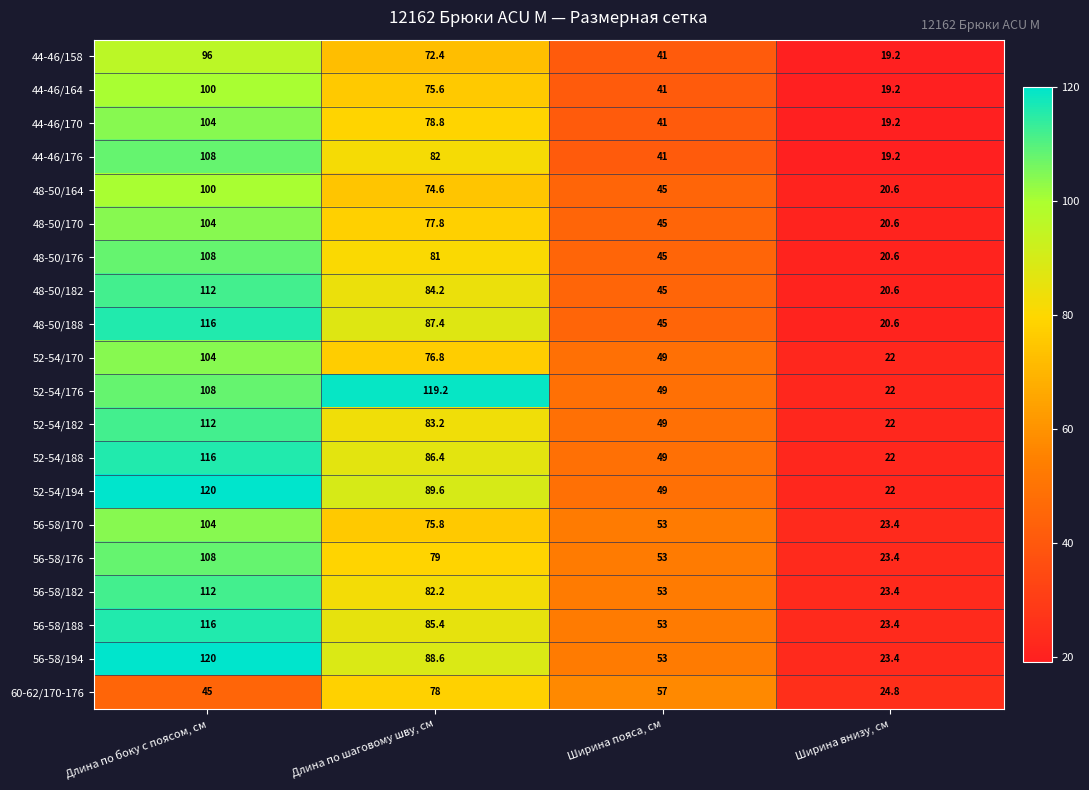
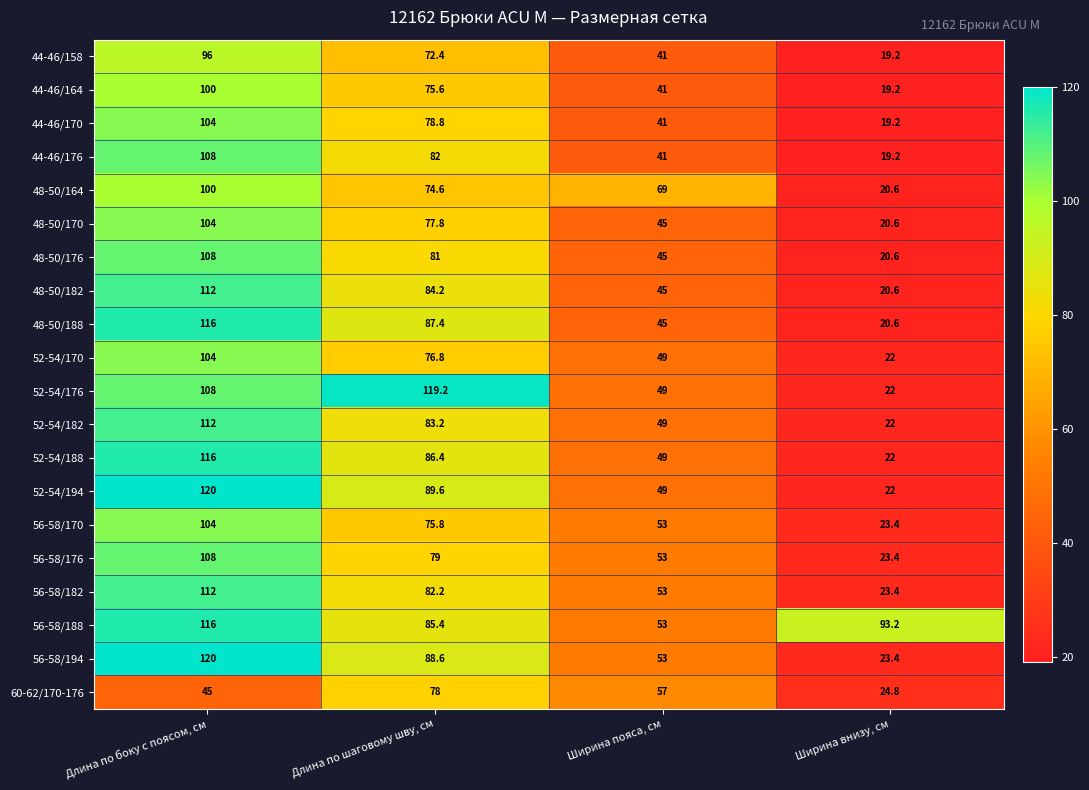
  {
    "44-46/158": {
      "Длина по боку с поясом, см": 96,
      "Длина по шаговому шву, см": 72.4,
      "Ширина пояса, см": 41,
      "Ширина внизу, см": 19.2
    },
    "44-46/164": {
      "Длина по боку с поясом, см": 100,
      "Длина по шаговому шву, см": 75.6,
      "Ширина пояса, см": 41,
      "Ширина внизу, см": 19.2
    },
    "44-46/170": {
      "Длина по боку с поясом, см": 104,
      "Длина по шаговому шву, см": 78.8,
      "Ширина пояса, см": 41,
      "Ширина внизу, см": 19.2
    },
    "44-46/176": {
      "Длина по боку с поясом, см": 108,
      "Длина по шаговому шву, см": 82,
      "Ширина пояса, см": 41,
      "Ширина внизу, см": 19.2
    },
    "48-50/164": {
      "Длина по боку с поясом, см": 100,
      "Длина по шаговому шву, см": 74.6,
-     "Ширина пояса, см": 45,
+     "Ширина пояса, см": 69,
      "Ширина внизу, см": 20.6
    },
    "48-50/170": {
      "Длина по боку с поясом, см": 104,
      "Длина по шаговому шву, см": 77.8,
      "Ширина пояса, см": 45,
      "Ширина внизу, см": 20.6
    },
    "48-50/176": {
      "Длина по боку с поясом, см": 108,
      "Длина по шаговому шву, см": 81,
      "Ширина пояса, см": 45,
      "Ширина внизу, см": 20.6
    },
    "48-50/182": {
      "Длина по боку с поясом, см": 112,
      "Длина по шаговому шву, см": 84.2,
      "Ширина пояса, см": 45,
      "Ширина внизу, см": 20.6
    },
    "48-50/188": {
      "Длина по боку с поясом, см": 116,
      "Длина по шаговому шву, см": 87.4,
      "Ширина пояса, см": 45,
      "Ширина внизу, см": 20.6
    },
    "52-54/170": {
      "Длина по боку с поясом, см": 104,
      "Длина по шаговому шву, см": 76.8,
      "Ширина пояса, см": 49,
      "Ширина внизу, см": 22
    },
    "52-54/176": {
      "Длина по боку с поясом, см": 108,
      "Длина по шаговому шву, см": 119.2,
      "Ширина пояса, см": 49,
      "Ширина внизу, см": 22
    },
    "52-54/182": {
      "Длина по боку с поясом, см": 112,
      "Длина по шаговому шву, см": 83.2,
      "Ширина пояса, см": 49,
      "Ширина внизу, см": 22
    },
    "52-54/188": {
      "Длина по боку с поясом, см": 116,
      "Длина по шаговому шву, см": 86.4,
      "Ширина пояса, см": 49,
      "Ширина внизу, см": 22
    },
    "52-54/194": {
      "Длина по боку с поясом, см": 120,
      "Длина по шаговому шву, см": 89.6,
      "Ширина пояса, см": 49,
      "Ширина внизу, см": 22
    },
    "56-58/170": {
      "Длина по боку с поясом, см": 104,
      "Длина по шаговому шву, см": 75.8,
      "Ширина пояса, см": 53,
      "Ширина внизу, см": 23.4
    },
    "56-58/176": {
      "Длина по боку с поясом, см": 108,
      "Длина по шаговому шву, см": 79,
      "Ширина пояса, см": 53,
      "Ширина внизу, см": 23.4
    },
    "56-58/182": {
      "Длина по боку с поясом, см": 112,
      "Длина по шаговому шву, см": 82.2,
      "Ширина пояса, см": 53,
      "Ширина внизу, см": 23.4
    },
    "56-58/188": {
      "Длина по боку с поясом, см": 116,
      "Длина по шаговому шву, см": 85.4,
      "Ширина пояса, см": 53,
-     "Ширина внизу, см": 23.4
+     "Ширина внизу, см": 93.2
    },
    "56-58/194": {
      "Длина по боку с поясом, см": 120,
      "Длина по шаговому шву, см": 88.6,
      "Ширина пояса, см": 53,
      "Ширина внизу, см": 23.4
    },
    "60-62/170-176": {
      "Длина по боку с поясом, см": 45,
      "Длина по шаговому шву, см": 78,
      "Ширина пояса, см": 57,
      "Ширина внизу, см": 24.8
    }
  }
